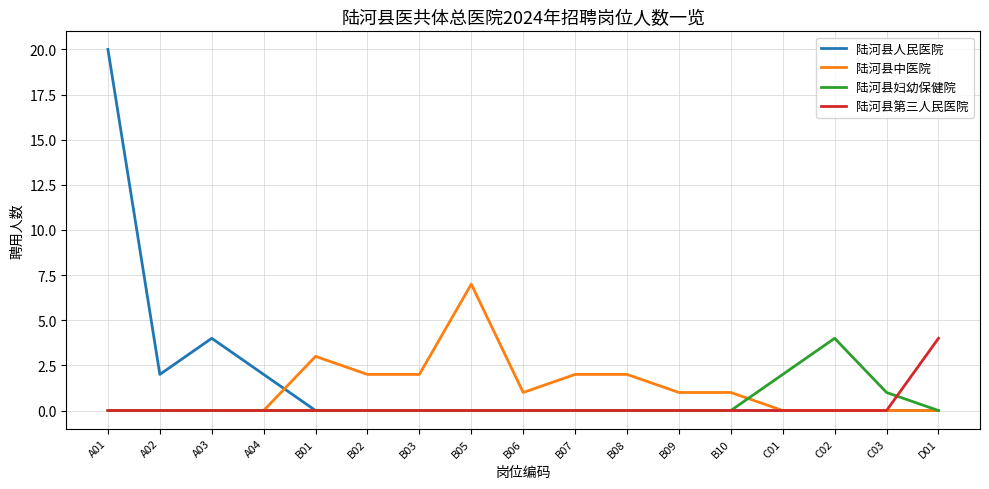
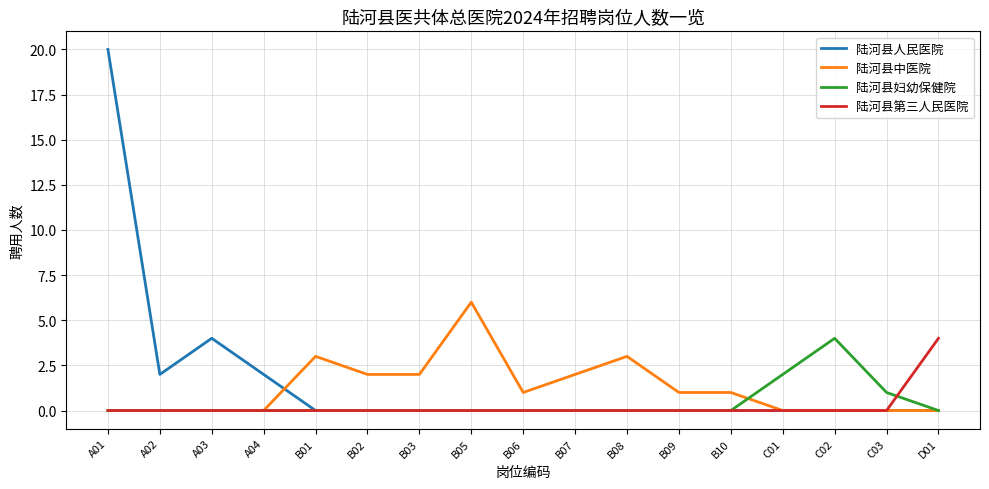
  {
    "陆河县人民医院": {
      "A01": 20,
      "A02": 2,
      "A03": 4,
      "A04": 2
    },
    "陆河县中医院": {
      "B01": 3,
      "B02": 2,
      "B03": 2,
-     "B05": 7,
+     "B05": 6,
      "B06": 1,
      "B07": 2,
-     "B08": 2,
+     "B08": 3,
      "B09": 1,
      "B10": 1
    },
    "陆河县妇幼保健院": {
      "C01": 2,
      "C02": 4,
      "C03": 1
    },
    "陆河县第三人民医院": {
      "D01": 4
    }
  }
